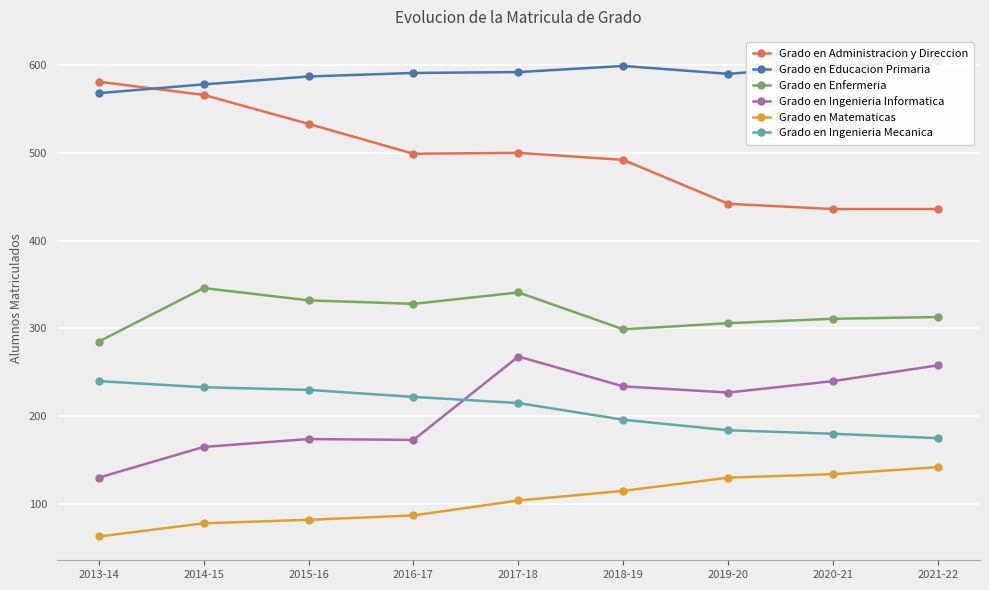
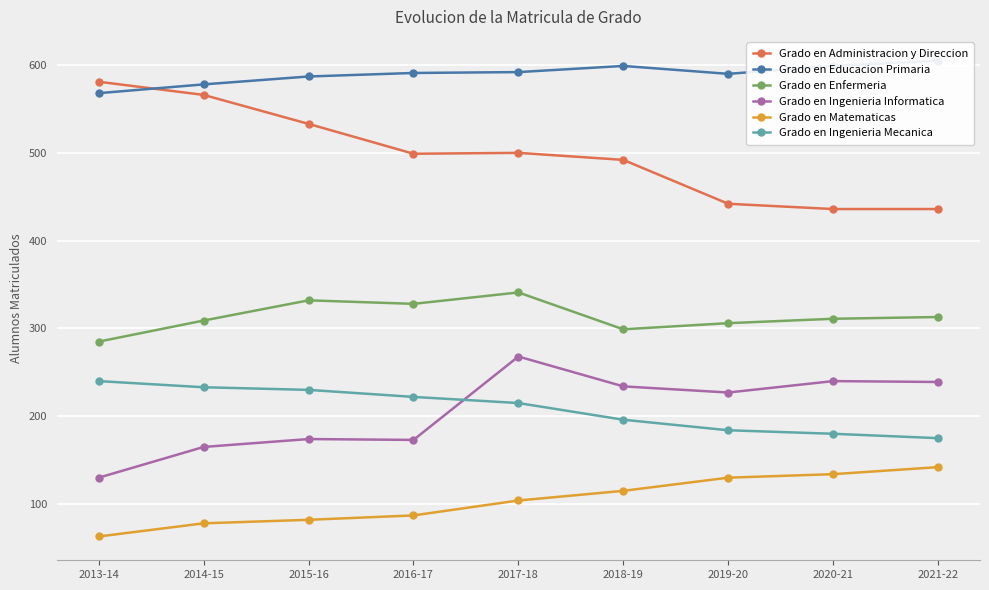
  {
    "Grado en Enfermeria": {
      "2013-14": 290,
-     "2014-15": 350,
+     "2014-15": 310,
      "2015-16": 330,
      "2016-17": 330,
      "2017-18": 340,
      "2018-19": 300,
      "2019-20": 310,
      "2020-21": 310,
      "2021-22": 310
    },
    "Grado en Ingenieria Informatica": {
      "2013-14": 130,
      "2014-15": 170,
      "2015-16": 170,
      "2016-17": 170,
      "2017-18": 270,
      "2018-19": 230,
      "2019-20": 230,
      "2020-21": 240,
-     "2021-22": 260
+     "2021-22": 240
    }
  }
